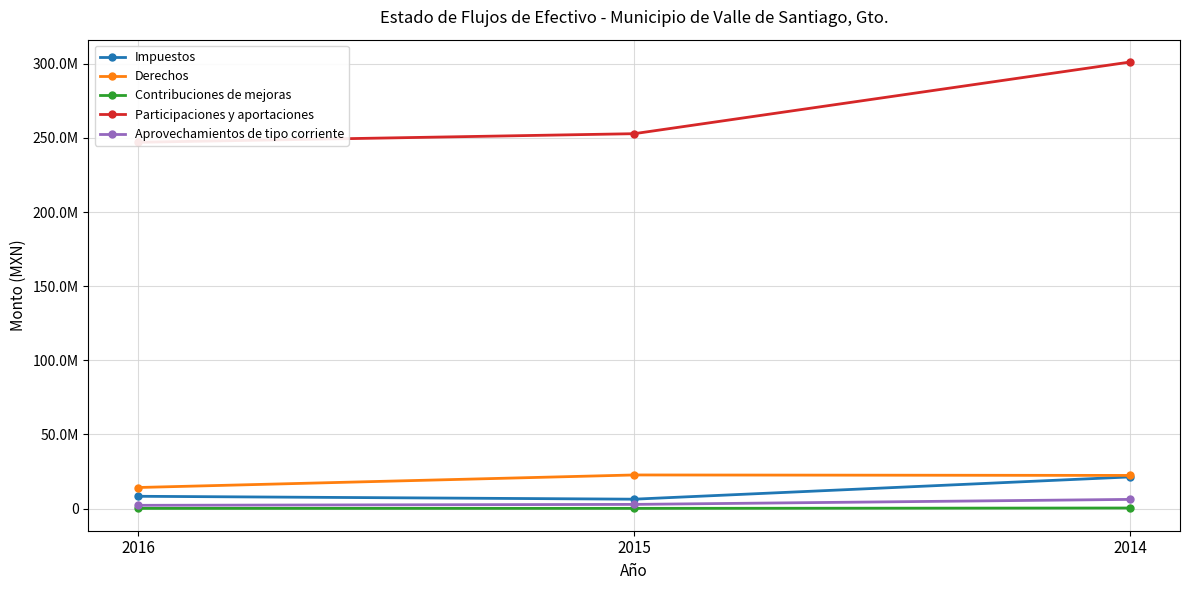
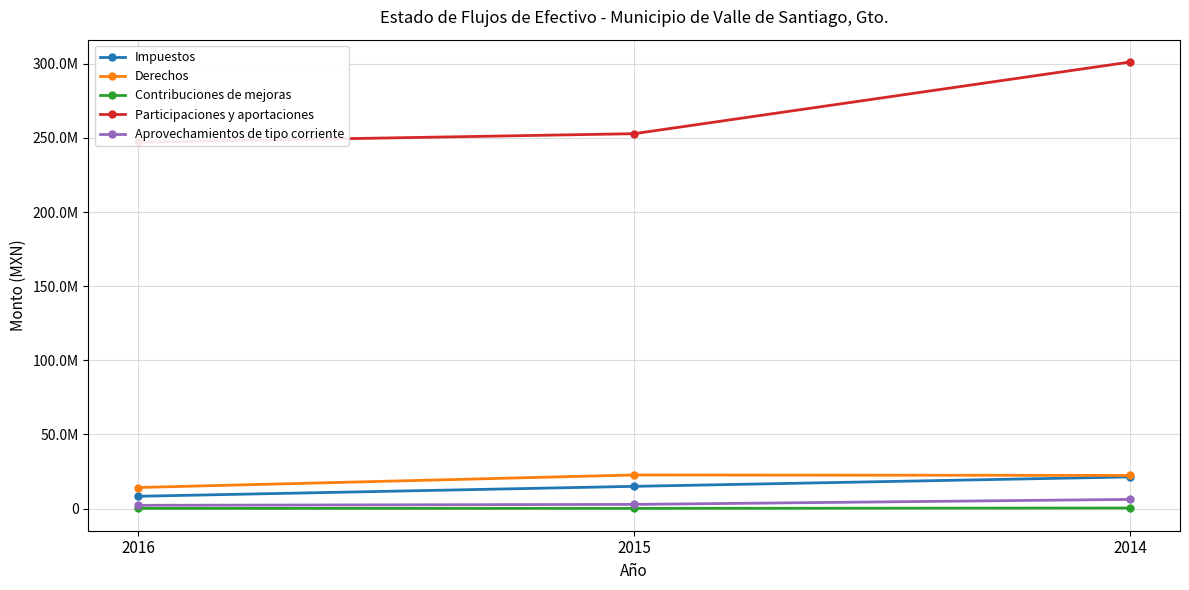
  {
    "Impuestos": {
      "2016": 8000000,
-     "2015": 6000000
+     "2015": 15000000
    },
    "Derechos": {
      "2016": 14000000,
      "2015": 23000000
    },
    "Contribuciones de mejoras": {
      "2016": 0,
      "2015": 0,
      "2014": 0
    },
    "Participaciones y aportaciones": {
      "2015": 253000000,
      "2014": 301000000
    },
    "Aprovechamientos de tipo corriente": {
      "2016": 2000000,
      "2015": 3000000,
      "2014": 6000000
    }
  }
